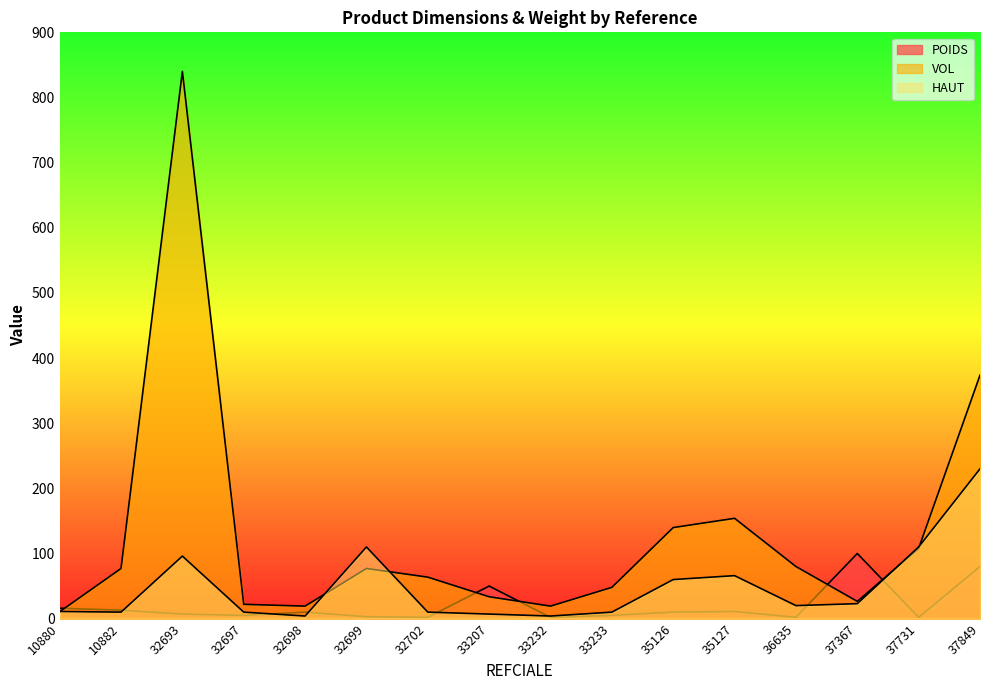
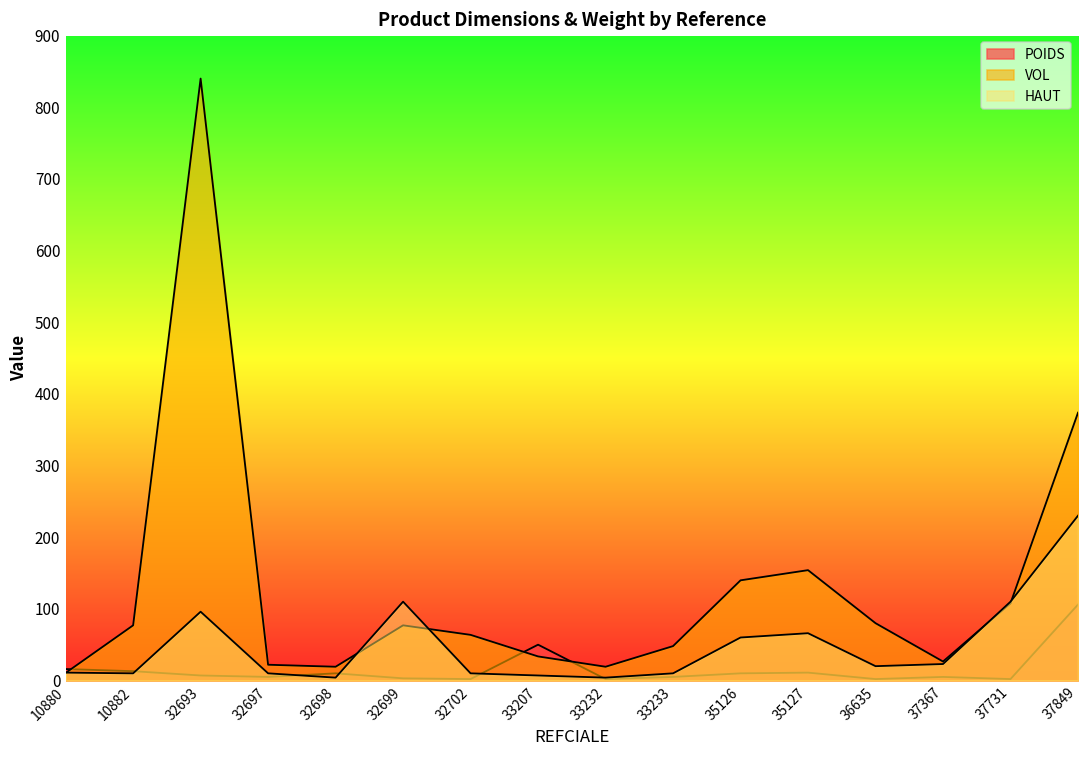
  {
    "POIDS": {
      "10880": 20,
      "32693": 10,
      "32697": 10,
      "32698": 10,
      "32699": 0,
      "32702": 0,
      "33207": 50,
      "33233": 10,
      "35126": 10,
      "35127": 10,
      "36635": 0,
-     "37367": 100,
+     "37367": 10,
      "37731": 0,
-     "37849": 80
+     "37849": 110
    },
    "VOL": {
      "10882": 80,
      "32693": 840,
      "32697": 20,
      "32698": 20,
      "32699": 80,
      "32702": 60,
      "33207": 30,
      "33232": 20,
      "33233": 50,
      "35126": 140,
      "35127": 150,
      "36635": 80,
      "37849": 370
    },
    "HAUT": {
      "32693": 100,
      "32697": 10,
      "32698": 0,
      "32699": 110,
      "32702": 10,
      "33207": 10,
      "33233": 10,
      "35126": 60,
      "35127": 70,
      "36635": 20,
      "37849": 230
    }
  }
